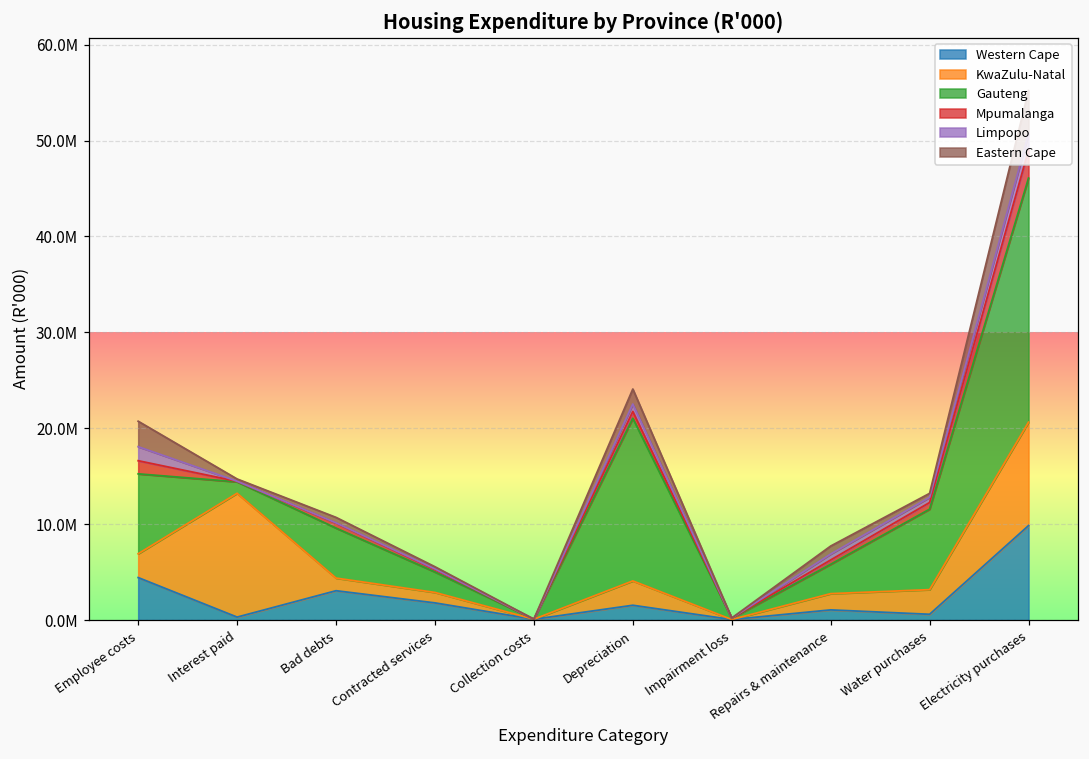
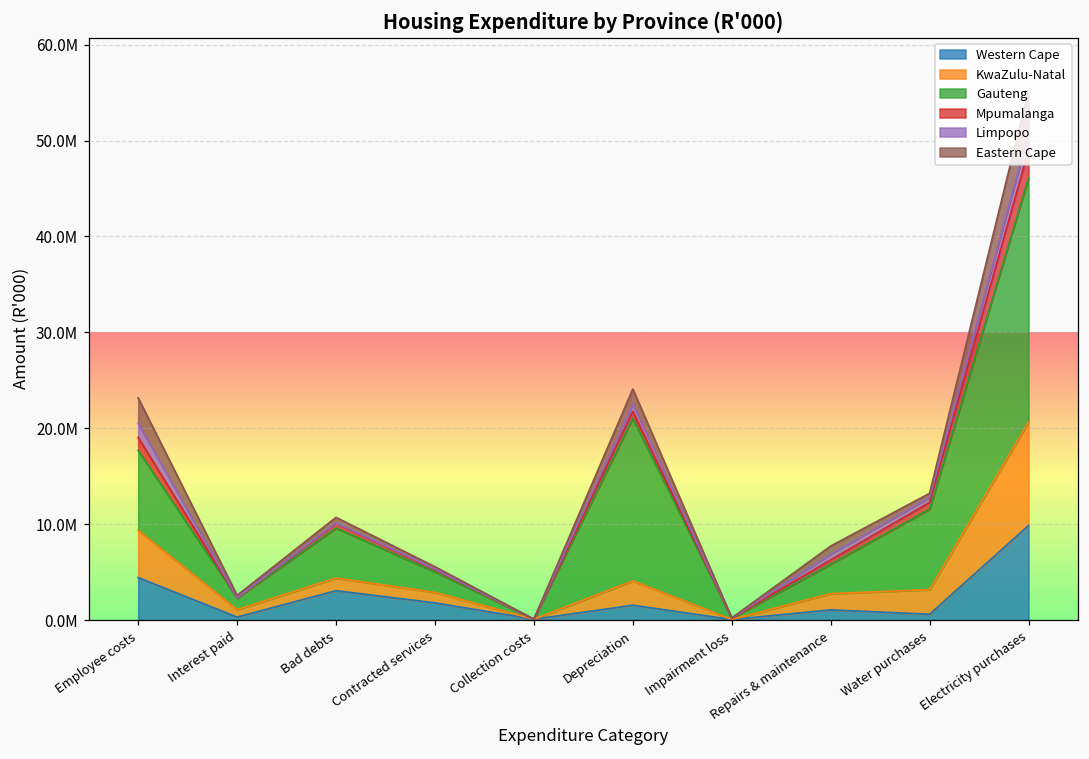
  {
    "Western Cape": {
      "Employee costs": 4000000,
      "Interest paid": 0,
      "Bad debts": 3000000,
      "Contracted services": 2000000,
      "Depreciation": 2000000,
      "Repairs & maintenance": 1000000,
      "Water purchases": 1000000,
      "Electricity purchases": 10000000
    },
    "KwaZulu-Natal": {
-     "Employee costs": 2000000,
-     "Interest paid": 13000000,
+     "Employee costs": 5000000,
+     "Interest paid": 1000000,
      "Bad debts": 1000000,
      "Contracted services": 1000000,
      "Depreciation": 3000000,
      "Repairs & maintenance": 2000000,
      "Water purchases": 3000000,
      "Electricity purchases": 11000000
    },
    "Gauteng": {
      "Employee costs": 8000000,
      "Bad debts": 5000000,
      "Depreciation": 17000000,
      "Repairs & maintenance": 3000000,
      "Water purchases": 8000000,
      "Electricity purchases": 25000000
    },
    "Mpumalanga": {
      "Employee costs": 1000000,
      "Depreciation": 1000000,
      "Repairs & maintenance": 0,
      "Water purchases": 1000000
    },
    "Limpopo": {
      "Employee costs": 1000000,
      "Depreciation": 1000000,
      "Repairs & maintenance": 1000000,
      "Water purchases": 1000000
    },
    "Eastern Cape": {
      "Employee costs": 3000000,
      "Bad debts": 1000000,
      "Depreciation": 2000000,
      "Repairs & maintenance": 1000000,
      "Water purchases": 0
    }
  }
